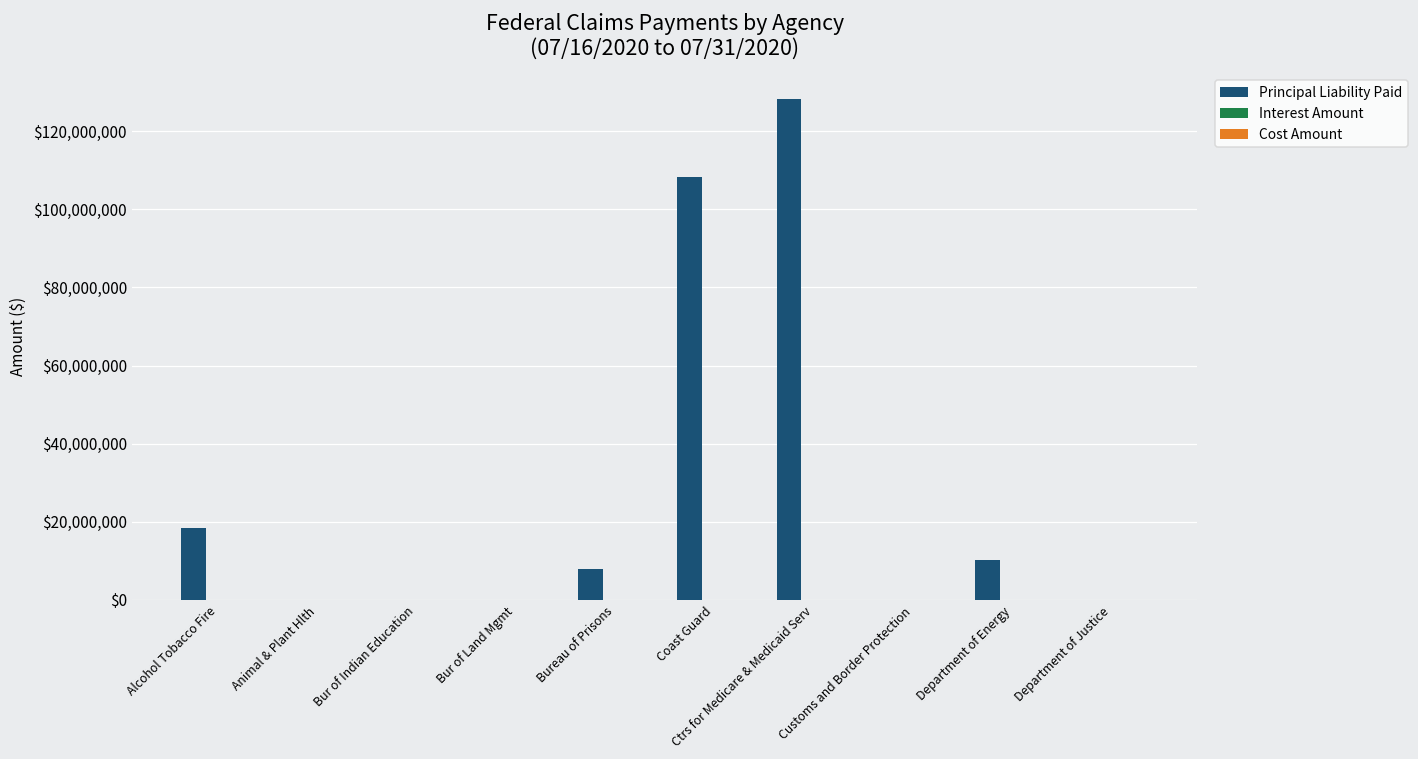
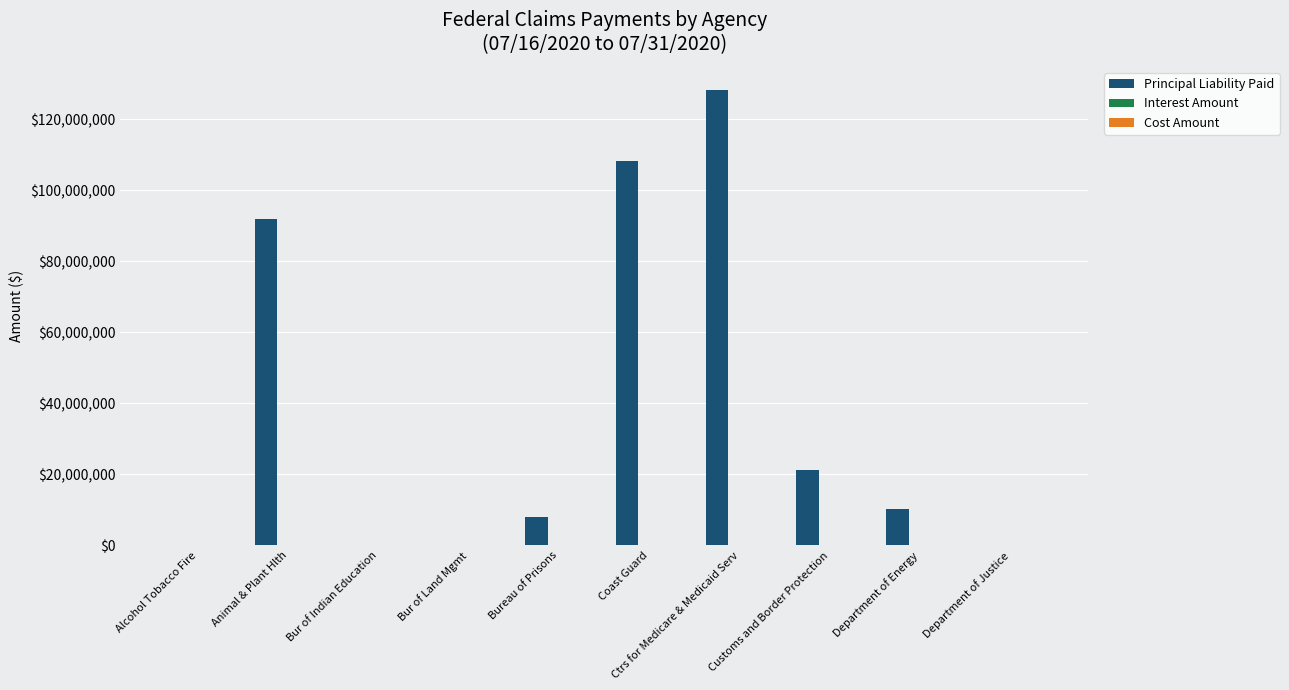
  {
    "Principal Liability Paid": {
-     "Alcohol Tobacco Fire": "$18,000,000",
-     "Animal & Plant Hlth": "$0",
+     "Alcohol Tobacco Fire": "$0",
+     "Animal & Plant Hlth": "$92,000,000",
      "Bureau of Prisons": "$8,000,000",
      "Coast Guard": "$108,000,000",
      "Ctrs for Medicare & Medicaid Serv": "$128,000,000",
-     "Customs and Border Protection": "$0",
+     "Customs and Border Protection": "$21,000,000",
      "Department of Energy": "$10,000,000",
      "Department of Justice": "$0"
    },
    "Interest Amount": {
      "Alcohol Tobacco Fire": "$0",
      "Animal & Plant Hlth": "$0",
      "Bur of Indian Education": "$0",
      "Bur of Land Mgmt": "$0",
      "Bureau of Prisons": "$0",
      "Coast Guard": "$0",
      "Ctrs for Medicare & Medicaid Serv": "$0",
      "Customs and Border Protection": "$0",
      "Department of Energy": "$0",
      "Department of Justice": "$0"
    },
    "Cost Amount": {
      "Alcohol Tobacco Fire": "$0",
      "Animal & Plant Hlth": "$0",
      "Bur of Indian Education": "$0",
      "Bur of Land Mgmt": "$0",
      "Bureau of Prisons": "$0",
      "Coast Guard": "$0",
      "Ctrs for Medicare & Medicaid Serv": "$0",
      "Customs and Border Protection": "$0",
      "Department of Energy": "$0",
      "Department of Justice": "$0"
    }
  }
